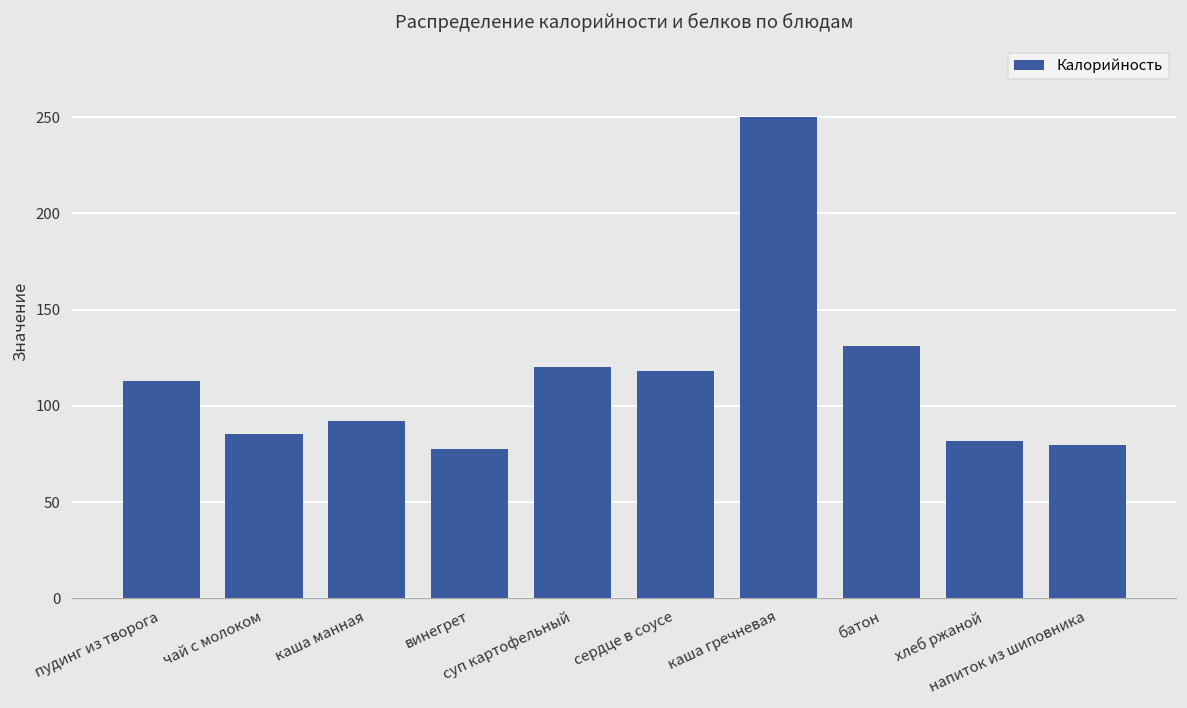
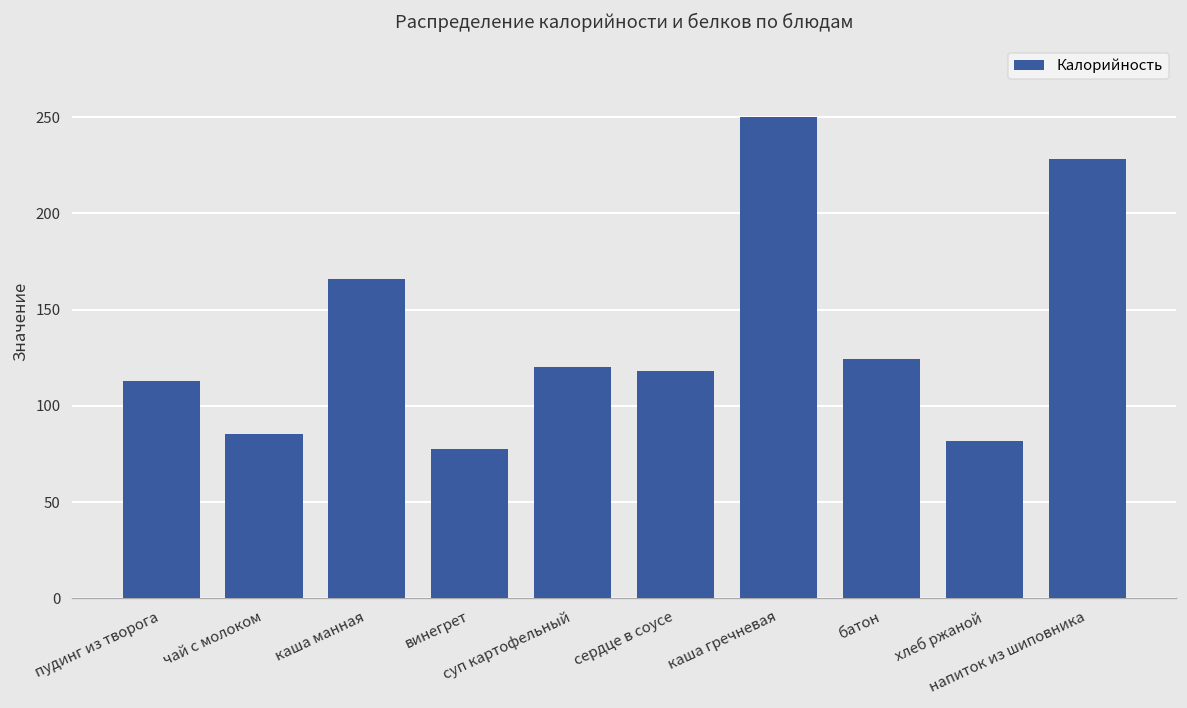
  {
    "пудинг из творога": 113,
    "чай с молоком": 86,
-   "каша манная": 92,
+   "каша манная": 166,
    "винегрет": 78,
    "суп картофельный": 120,
    "сердце в соусе": 118,
    "каша гречневая": 250,
-   "батон": 131,
+   "батон": 124,
    "хлеб ржаной": 82,
-   "напиток из шиповника": 79
+   "напиток из шиповника": 228
  }
